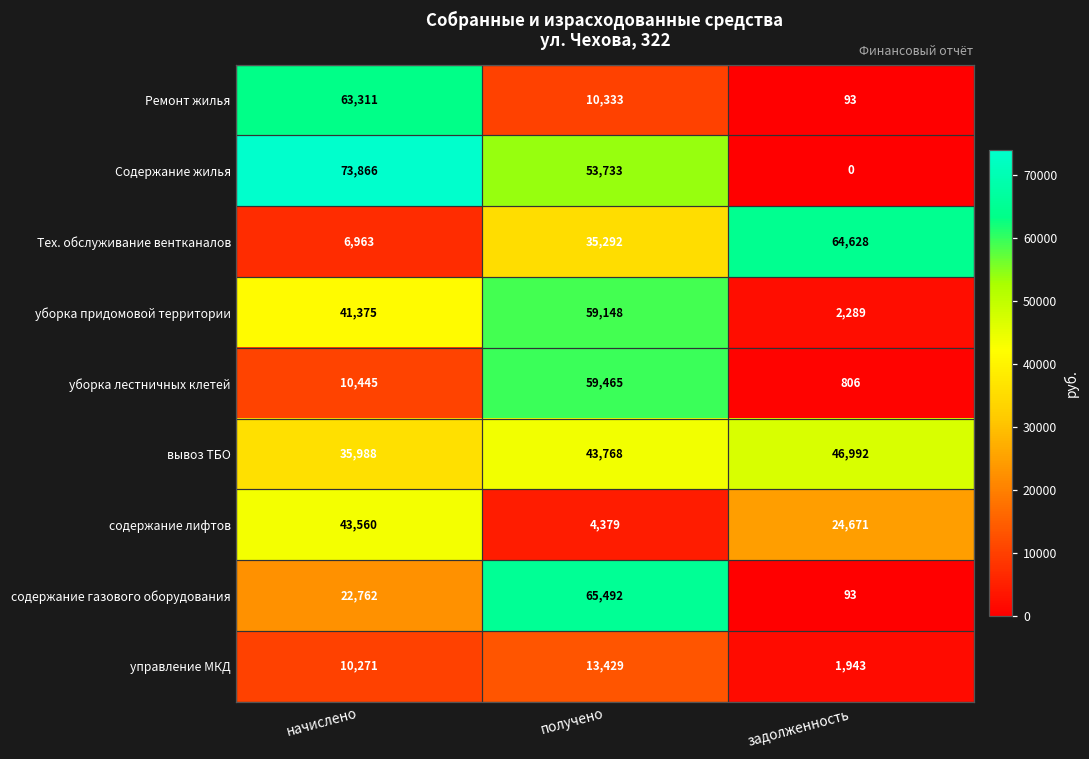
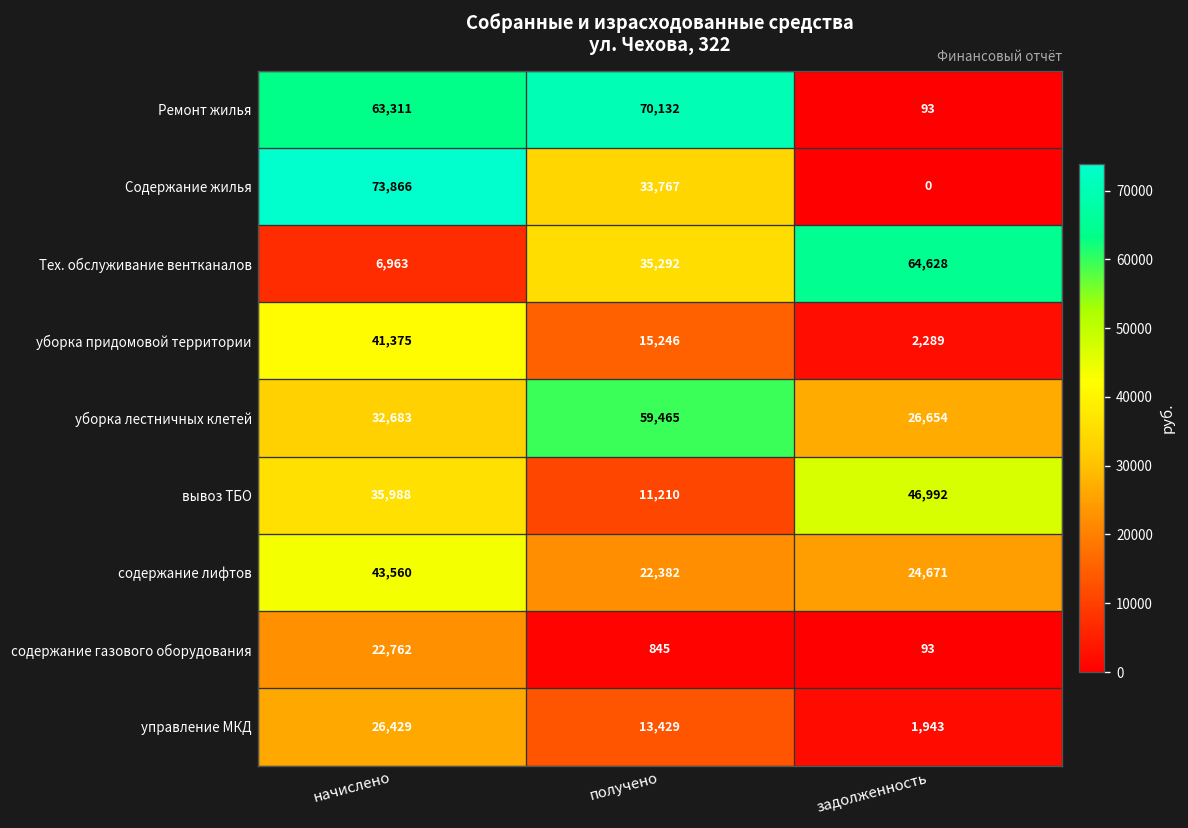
  {
    "Ремонт жилья": {
      "начислено": "63,311",
-     "получено": "10,333",
+     "получено": "70,132",
      "задолженность": "93"
    },
    "Содержание жилья": {
      "начислено": "73,866",
-     "получено": "53,733",
+     "получено": "33,767",
      "задолженность": "0"
    },
    "Тех. обслуживание вентканалов": {
      "начислено": "6,963",
      "получено": "35,292",
      "задолженность": "64,628"
    },
    "уборка придомовой территории": {
      "начислено": "41,375",
-     "получено": "59,148",
+     "получено": "15,246",
      "задолженность": "2,289"
    },
    "уборка лестничных клетей": {
-     "начислено": "10,445",
+     "начислено": "32,683",
      "получено": "59,465",
-     "задолженность": "806"
+     "задолженность": "26,654"
    },
    "вывоз ТБО": {
      "начислено": "35,988",
-     "получено": "43,768",
+     "получено": "11,210",
      "задолженность": "46,992"
    },
    "содержание лифтов": {
      "начислено": "43,560",
-     "получено": "4,379",
+     "получено": "22,382",
      "задолженность": "24,671"
    },
    "содержание газового оборудования": {
      "начислено": "22,762",
-     "получено": "65,492",
+     "получено": "845",
      "задолженность": "93"
    },
    "управление МКД": {
-     "начислено": "10,271",
+     "начислено": "26,429",
      "получено": "13,429",
      "задолженность": "1,943"
    }
  }
